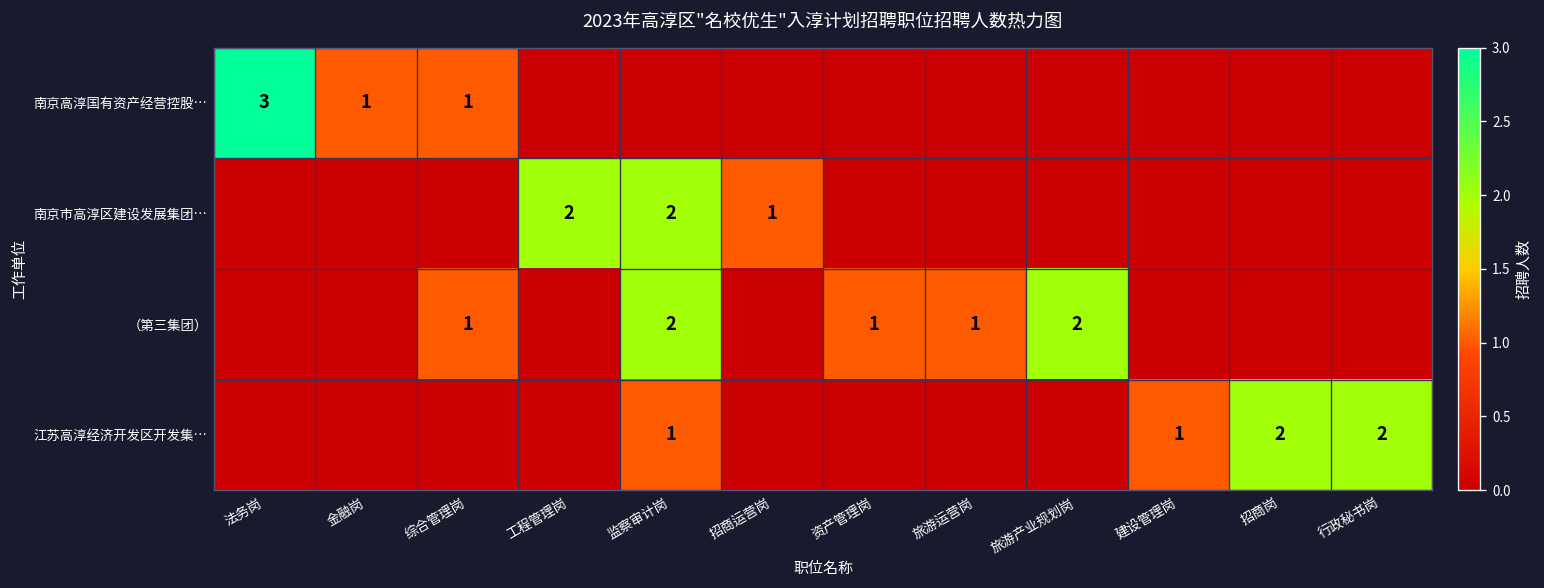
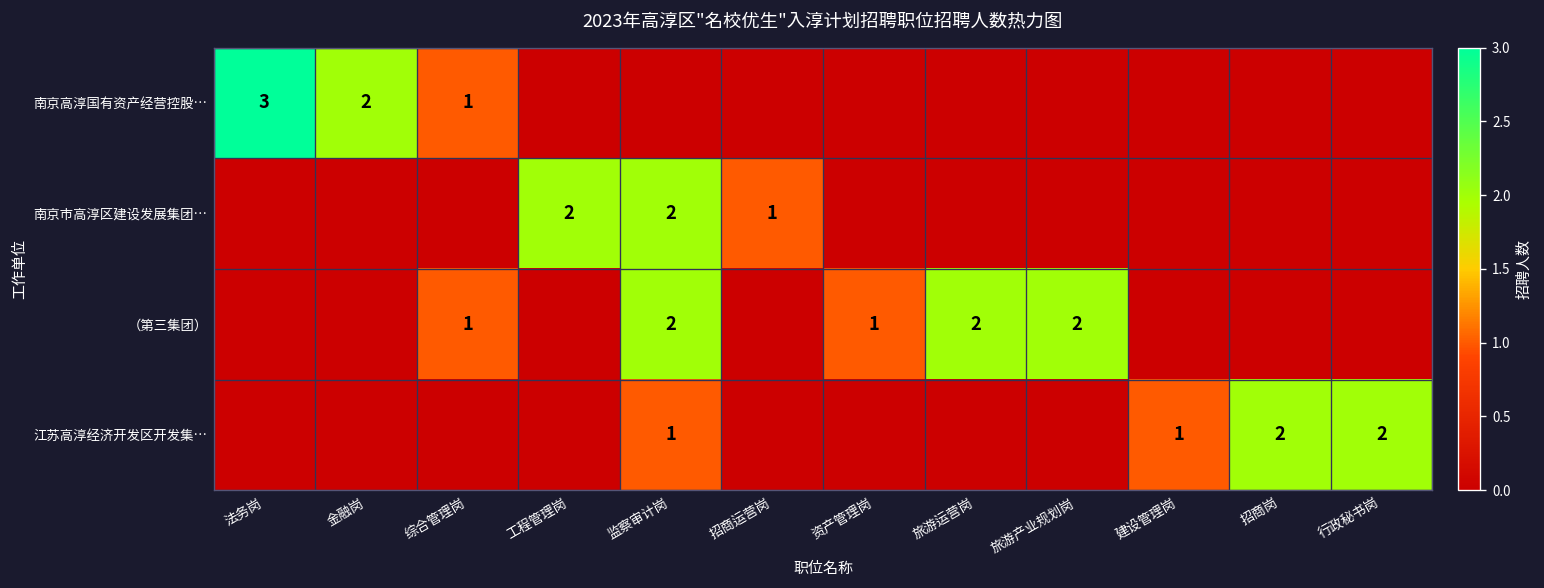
  {
    "南京高淳国有资产经营控股…": {
      "法务岗": 3,
-     "金融岗": 1,
+     "金融岗": 2,
      "综合管理岗": 1
    },
    "南京市高淳区建设发展集团…": {
      "工程管理岗": 2,
      "监察审计岗": 2,
      "招商运营岗": 1
    },
    "（第三集团）": {
      "综合管理岗": 1,
      "监察审计岗": 2,
      "资产管理岗": 1,
-     "旅游运营岗": 1,
+     "旅游运营岗": 2,
      "旅游产业规划岗": 2
    },
    "江苏高淳经济开发区开发集…": {
      "监察审计岗": 1,
      "建设管理岗": 1,
      "招商岗": 2,
      "行政秘书岗": 2
    }
  }
